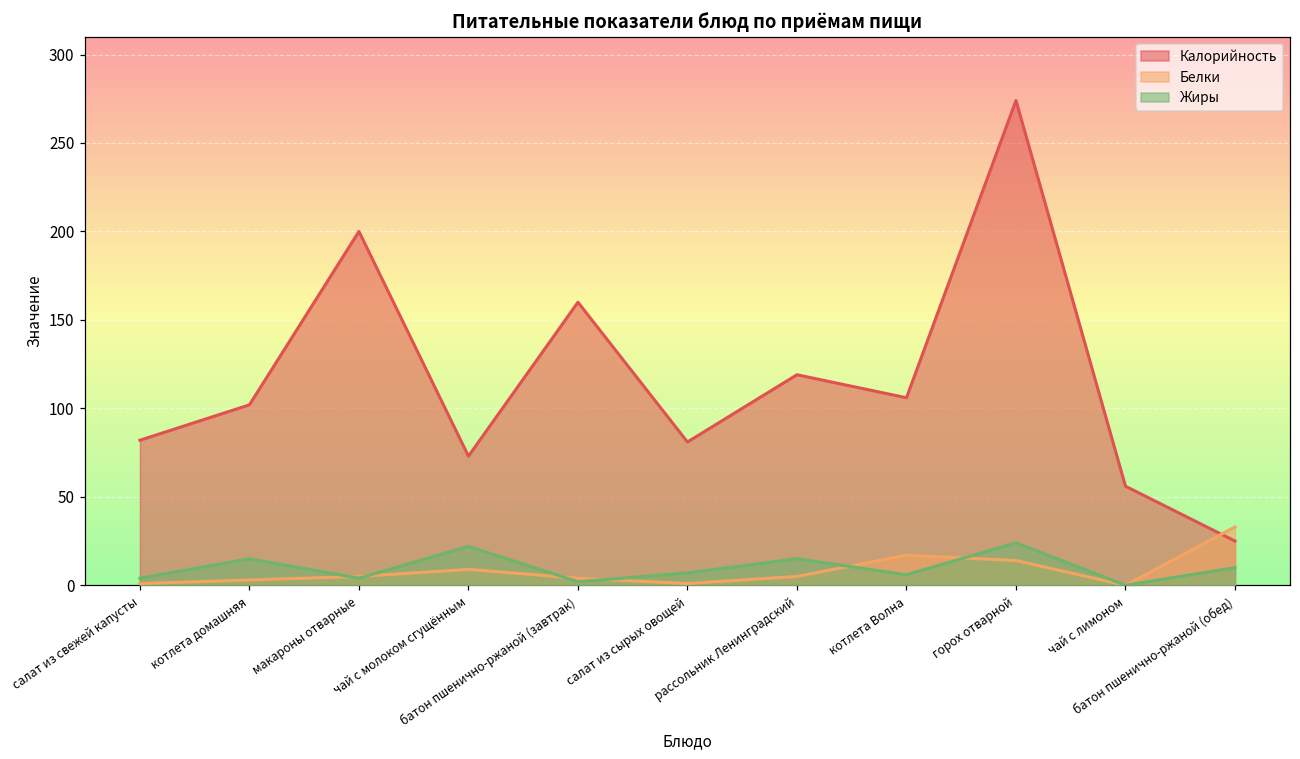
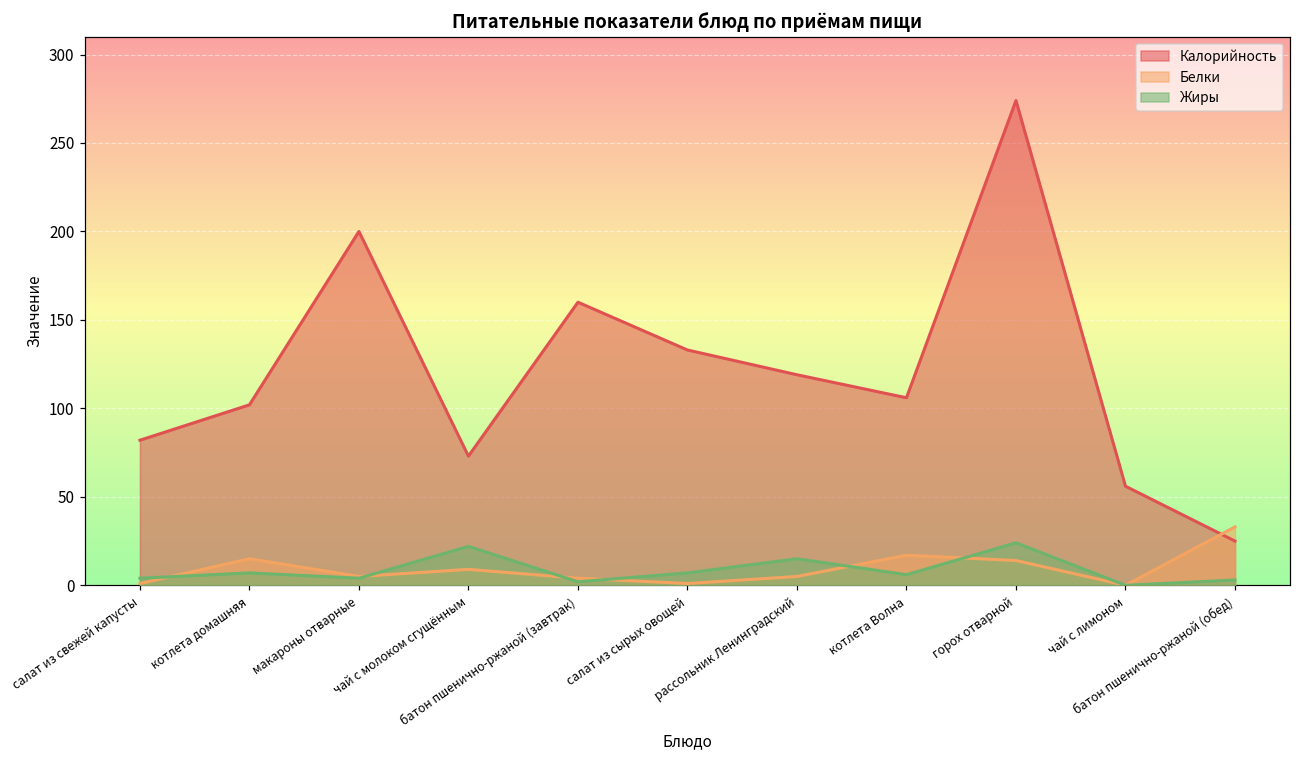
  {
    "Калорийность": {
      "салат из свежей капусты": 82,
      "котлета домашняя": 102,
      "макароны отварные": 200,
      "чай с молоком сгущённым": 73,
      "батон пшенично-ржаной (завтрак)": 160,
-     "салат из сырых овощей": 81,
+     "салат из сырых овощей": 133,
      "рассольник Ленинградский": 119,
      "котлета Волна": 106,
      "горох отварной": 274,
      "чай с лимоном": 56,
      "батон пшенично-ржаной (обед)": 25
    },
    "Белки": {
      "салат из свежей капусты": 1,
-     "котлета домашняя": 3,
+     "котлета домашняя": 15,
      "чай с молоком сгущённым": 9,
      "батон пшенично-ржаной (завтрак)": 4,
      "салат из сырых овощей": 1,
      "рассольник Ленинградский": 5,
      "котлета Волна": 17,
      "горох отварной": 14,
      "батон пшенично-ржаной (обед)": 33
    },
    "Жиры": {
      "салат из свежей капусты": 4,
-     "котлета домашняя": 15,
+     "котлета домашняя": 7,
      "чай с молоком сгущённым": 22,
      "батон пшенично-ржаной (завтрак)": 2,
      "салат из сырых овощей": 7,
      "рассольник Ленинградский": 15,
      "котлета Волна": 6,
      "горох отварной": 24,
-     "батон пшенично-ржаной (обед)": 10
+     "батон пшенично-ржаной (обед)": 3
    }
  }
